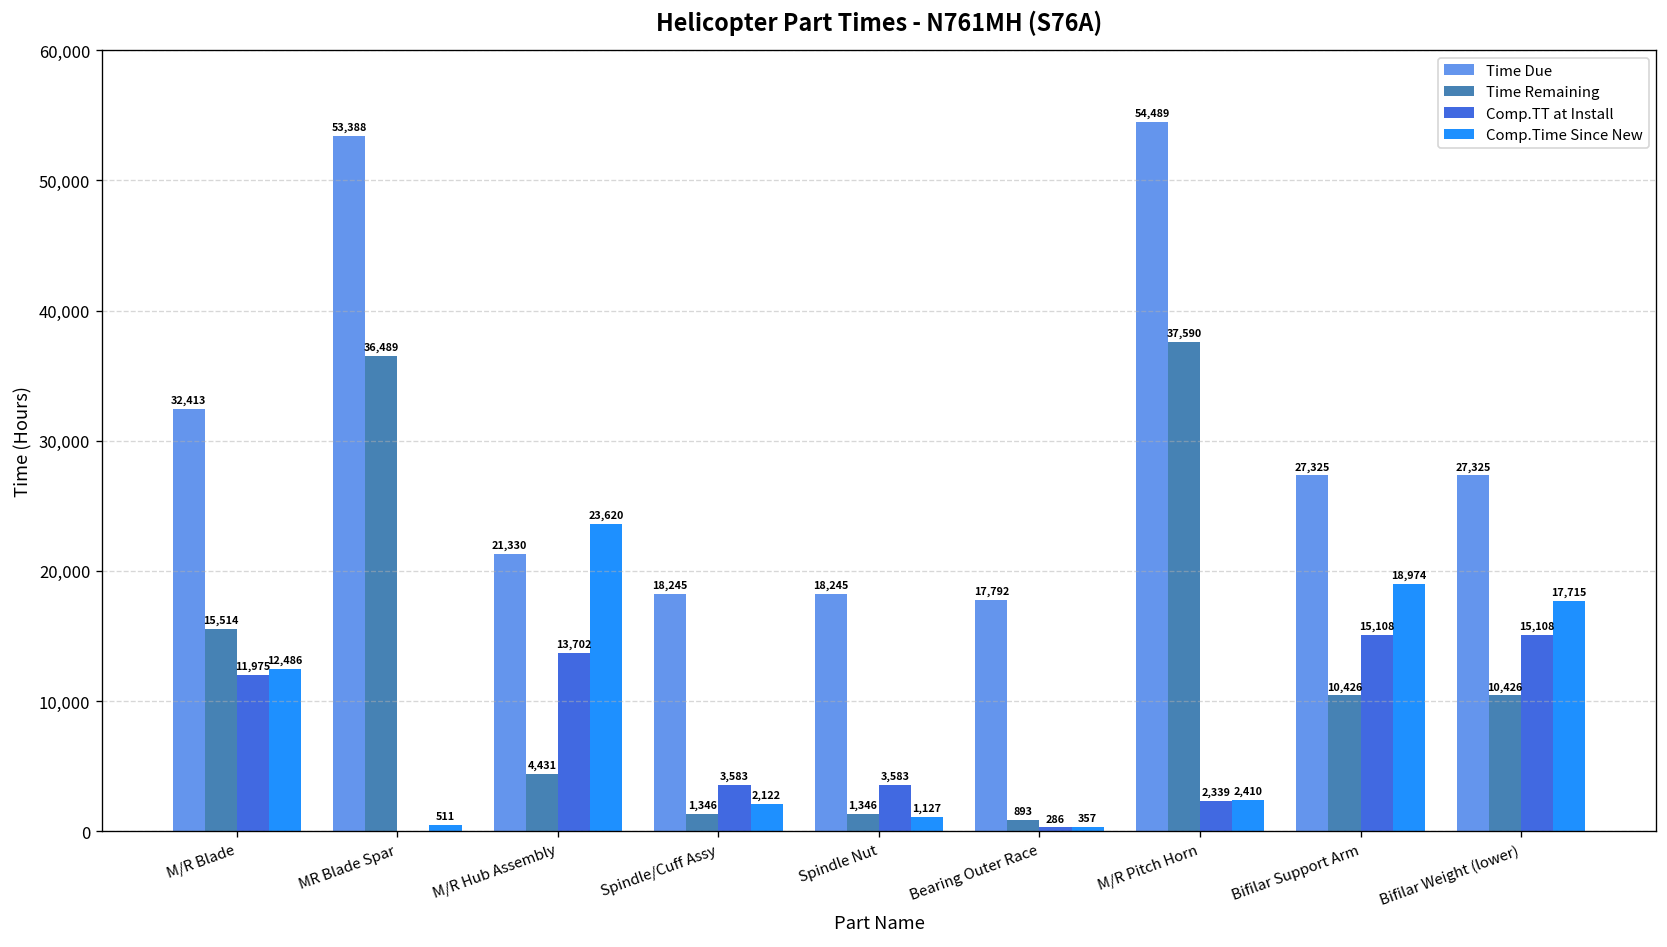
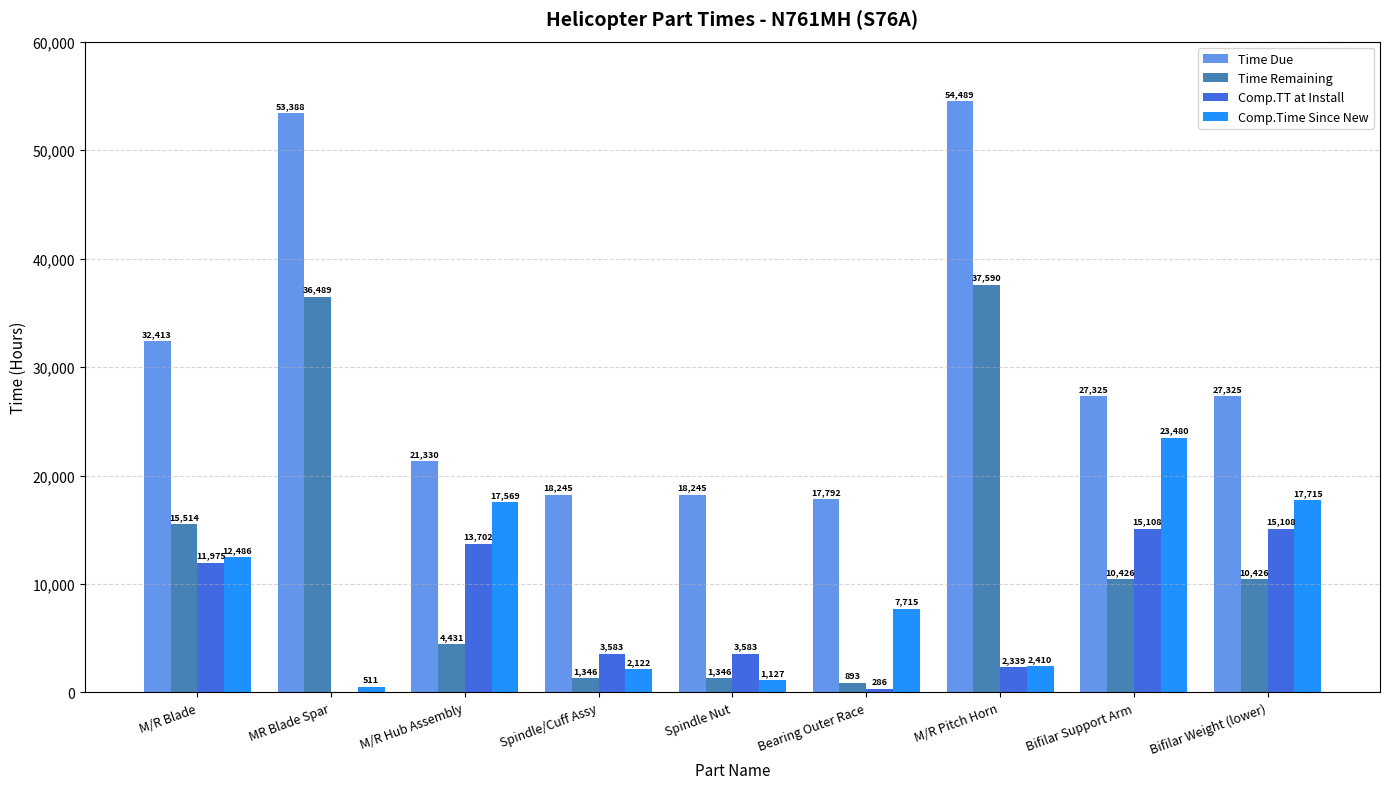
  {
    "Comp.Time Since New": {
      "M/R Blade": "12,486",
      "MR Blade Spar": "511",
-     "M/R Hub Assembly": "23,620",
+     "M/R Hub Assembly": "17,569",
      "Spindle/Cuff Assy": "2,122",
      "Spindle Nut": "1,127",
-     "Bearing Outer Race": "357",
+     "Bearing Outer Race": "7,715",
      "M/R Pitch Horn": "2,410",
-     "Bifilar Support Arm": "18,974",
+     "Bifilar Support Arm": "23,480",
      "Bifilar Weight (lower)": "17,715"
    }
  }
